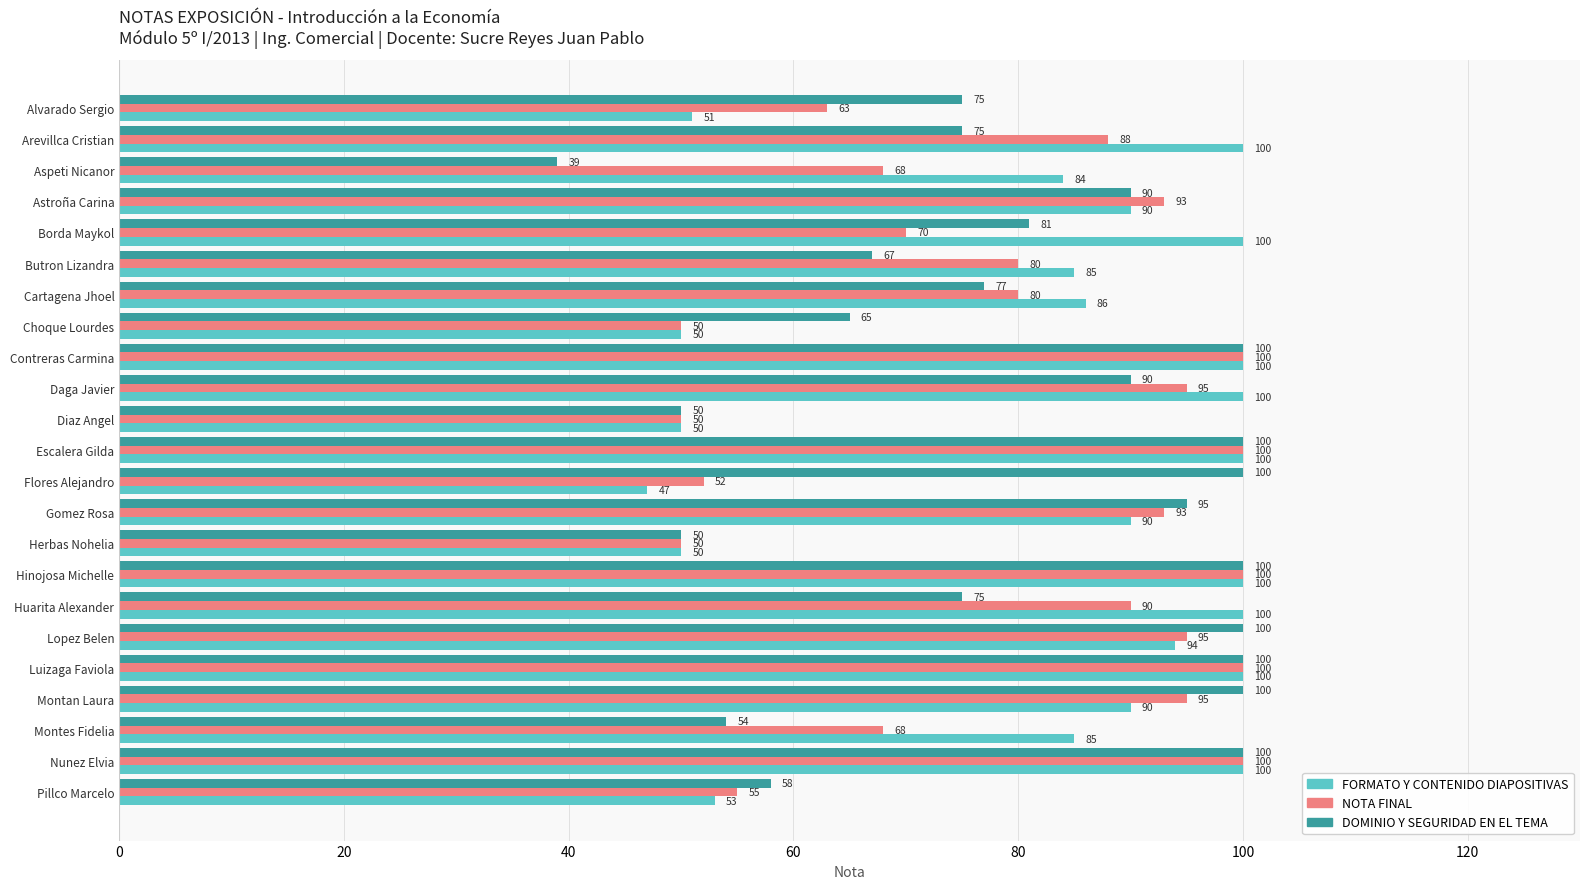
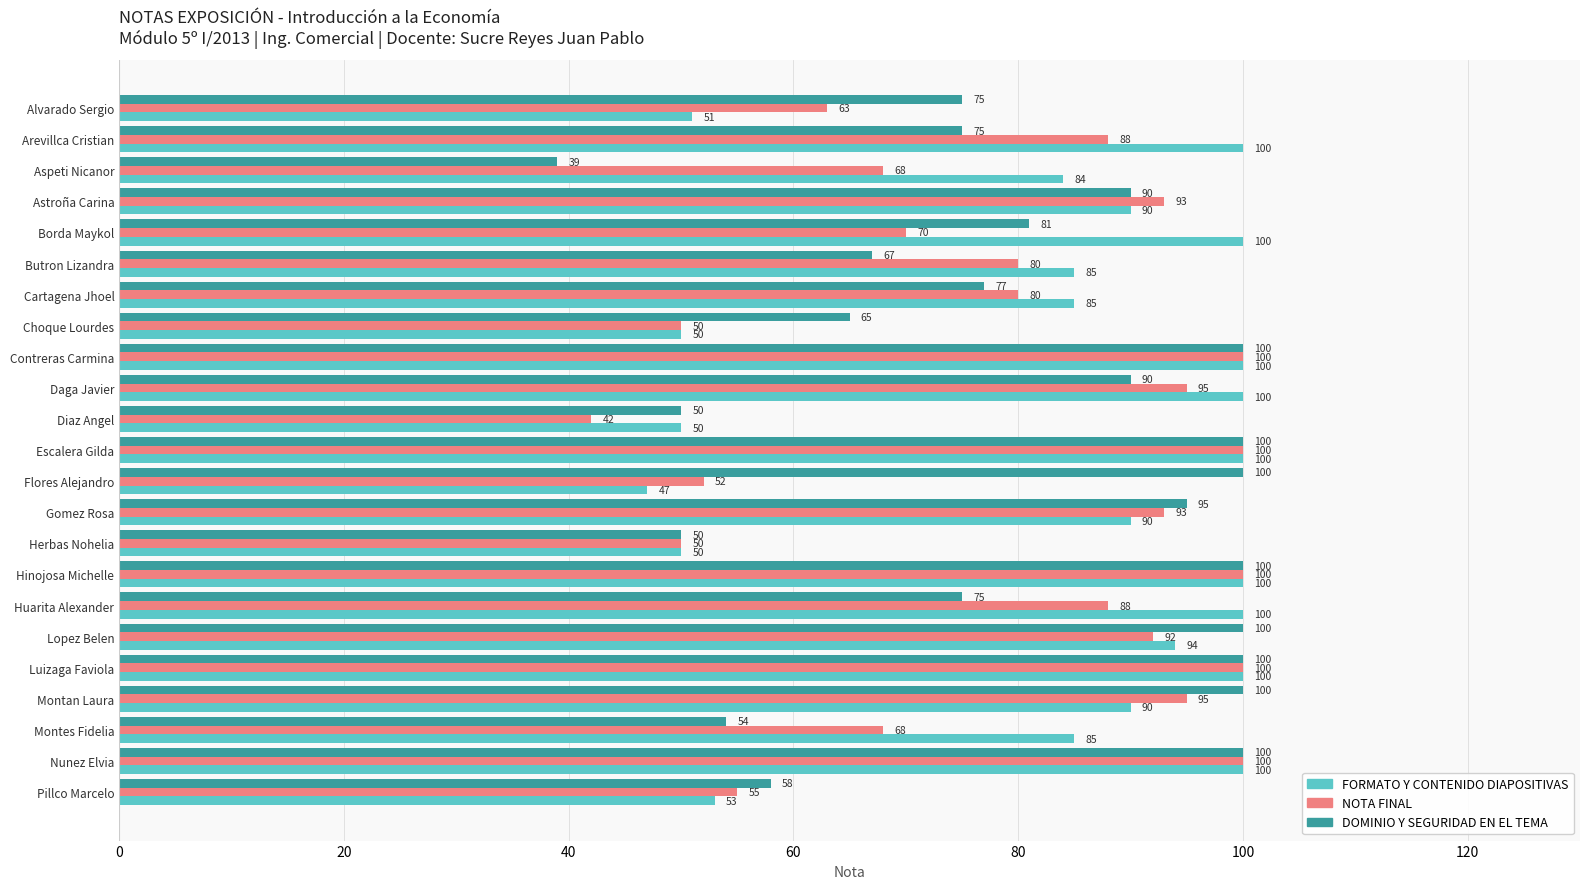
  {
    "FORMATO Y CONTENIDO DIAPOSITIVAS": {
      "Alvarado Sergio": 51,
      "Arevillca Cristian": 100,
      "Aspeti Nicanor": 84,
      "Astroña Carina": 90,
      "Borda Maykol": 100,
      "Butron Lizandra": 85,
-     "Cartagena Jhoel": 86,
+     "Cartagena Jhoel": 85,
      "Choque Lourdes": 50,
      "Contreras Carmina": 100,
      "Daga Javier": 100,
      "Diaz Angel": 50,
      "Escalera Gilda": 100,
      "Flores Alejandro": 47,
      "Gomez Rosa": 90,
      "Herbas Nohelia": 50,
      "Hinojosa Michelle": 100,
      "Huarita Alexander": 100,
      "Lopez Belen": 94,
      "Luizaga Faviola": 100,
      "Montan Laura": 90,
      "Montes Fidelia": 85,
      "Nunez Elvia": 100,
      "Pillco Marcelo": 53
    },
    "NOTA FINAL": {
      "Alvarado Sergio": 63,
      "Arevillca Cristian": 88,
      "Aspeti Nicanor": 68,
      "Astroña Carina": 93,
      "Borda Maykol": 70,
      "Butron Lizandra": 80,
      "Cartagena Jhoel": 80,
      "Choque Lourdes": 50,
      "Contreras Carmina": 100,
      "Daga Javier": 95,
-     "Diaz Angel": 50,
+     "Diaz Angel": 42,
      "Escalera Gilda": 100,
      "Flores Alejandro": 52,
      "Gomez Rosa": 93,
      "Herbas Nohelia": 50,
      "Hinojosa Michelle": 100,
-     "Huarita Alexander": 90,
-     "Lopez Belen": 95,
+     "Huarita Alexander": 88,
+     "Lopez Belen": 92,
      "Luizaga Faviola": 100,
      "Montan Laura": 95,
      "Montes Fidelia": 68,
      "Nunez Elvia": 100,
      "Pillco Marcelo": 55
    },
    "DOMINIO Y SEGURIDAD EN EL TEMA": {
      "Alvarado Sergio": 75,
      "Arevillca Cristian": 75,
      "Aspeti Nicanor": 39,
      "Astroña Carina": 90,
      "Borda Maykol": 81,
      "Butron Lizandra": 67,
      "Cartagena Jhoel": 77,
      "Choque Lourdes": 65,
      "Contreras Carmina": 100,
      "Daga Javier": 90,
      "Diaz Angel": 50,
      "Escalera Gilda": 100,
      "Flores Alejandro": 100,
      "Gomez Rosa": 95,
      "Herbas Nohelia": 50,
      "Hinojosa Michelle": 100,
      "Huarita Alexander": 75,
      "Lopez Belen": 100,
      "Luizaga Faviola": 100,
      "Montan Laura": 100,
      "Montes Fidelia": 54,
      "Nunez Elvia": 100,
      "Pillco Marcelo": 58
    }
  }
